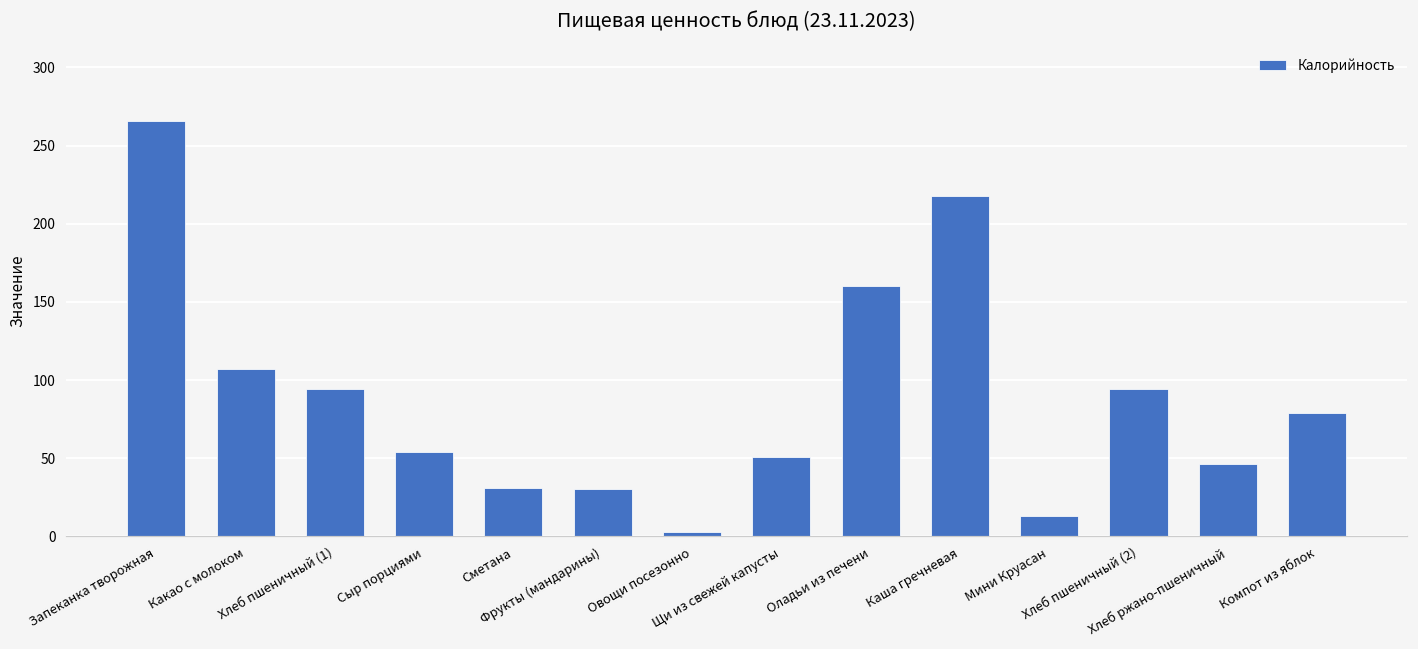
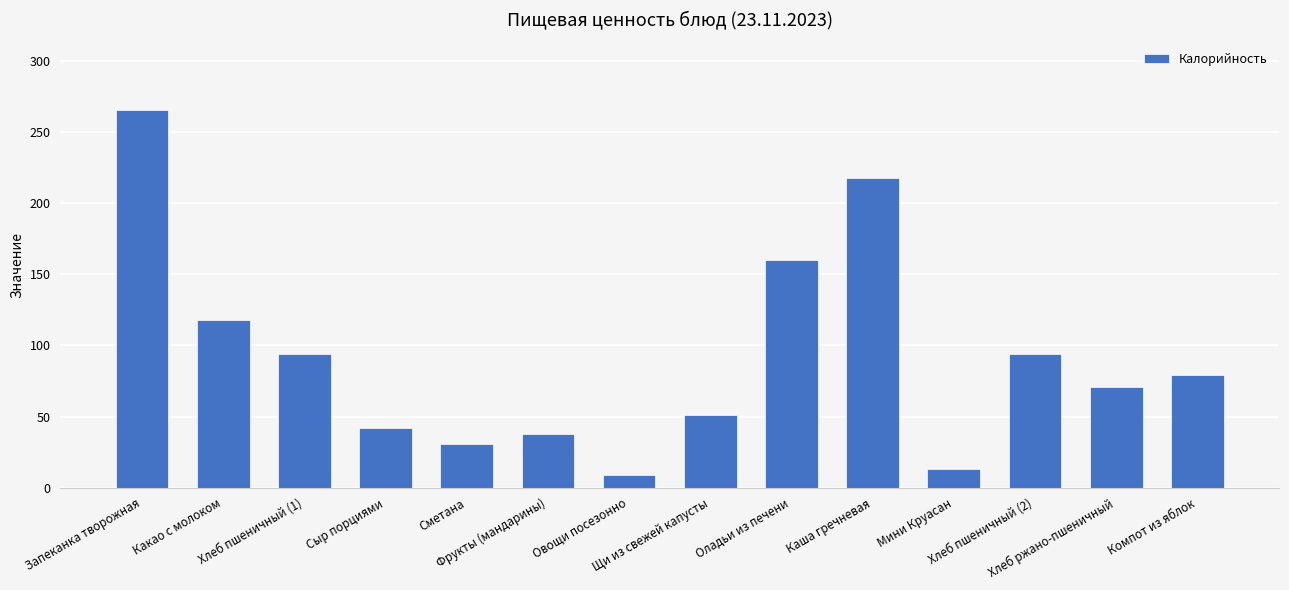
  {
    "Запеканка творожная": 266,
-   "Какао с молоком": 107,
+   "Какао с молоком": 118,
    "Хлеб пшеничный (1)": 94,
-   "Сыр порциями": 54,
+   "Сыр порциями": 42,
    "Сметана": 31,
-   "Фрукты (мандарины)": 30,
-   "Овощи посезонно": 3,
+   "Фрукты (мандарины)": 38,
+   "Овощи посезонно": 9,
    "Щи из свежей капусты": 51,
    "Оладьи из печени": 160,
    "Каша гречневая": 218,
    "Мини Круасан": 13,
    "Хлеб пшеничный (2)": 94,
-   "Хлеб ржано-пшеничный": 46,
+   "Хлеб ржано-пшеничный": 71,
    "Компот из яблок": 79
  }
